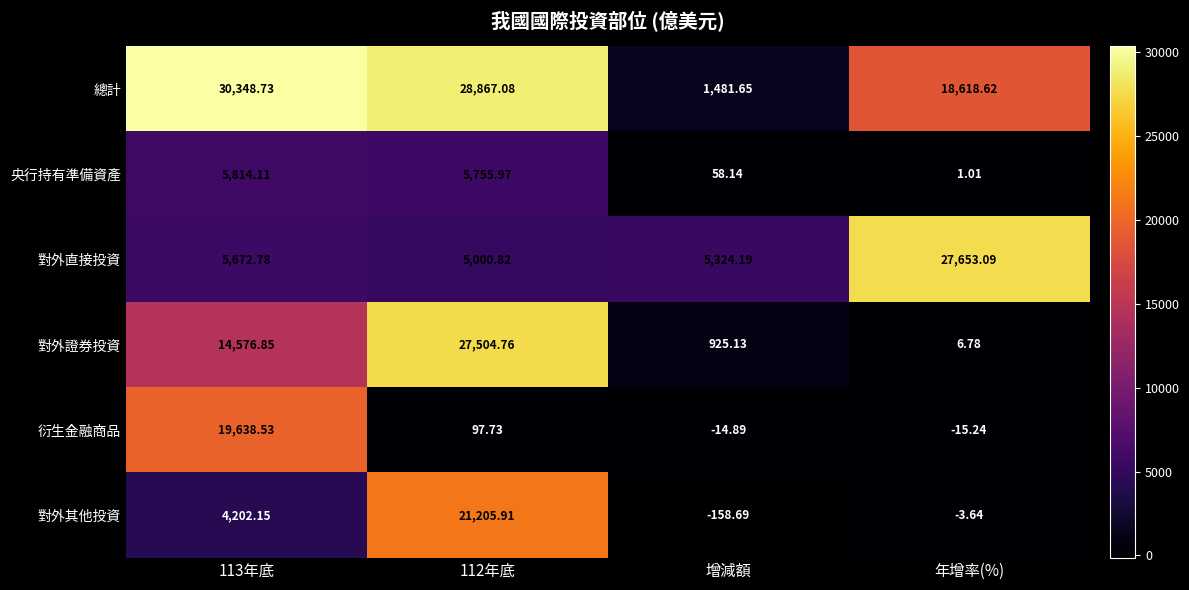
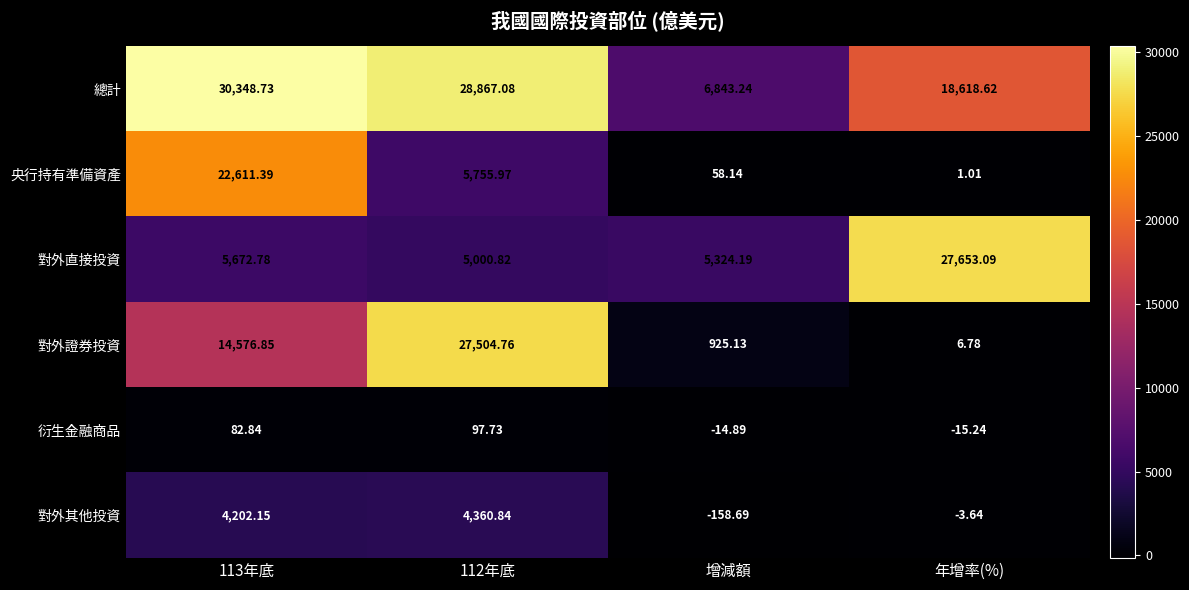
  {
    "總計": {
      "113年底": "30,348.73",
      "112年底": "28,867.08",
-     "增減額": "1,481.65",
+     "增減額": "6,843.24",
      "年增率(%)": "18,618.62"
    },
    "央行持有準備資產": {
-     "113年底": "5,814.11",
+     "113年底": "22,611.39",
      "112年底": "5,755.97",
      "增減額": "58.14",
      "年增率(%)": "1.01"
    },
    "對外直接投資": {
      "113年底": "5,672.78",
      "112年底": "5,000.82",
      "增減額": "5,324.19",
      "年增率(%)": "27,653.09"
    },
    "對外證券投資": {
      "113年底": "14,576.85",
      "112年底": "27,504.76",
      "增減額": "925.13",
      "年增率(%)": "6.78"
    },
    "衍生金融商品": {
-     "113年底": "19,638.53",
+     "113年底": "82.84",
      "112年底": "97.73",
      "增減額": "-14.89",
      "年增率(%)": "-15.24"
    },
    "對外其他投資": {
      "113年底": "4,202.15",
-     "112年底": "21,205.91",
+     "112年底": "4,360.84",
      "增減額": "-158.69",
      "年增率(%)": "-3.64"
    }
  }
